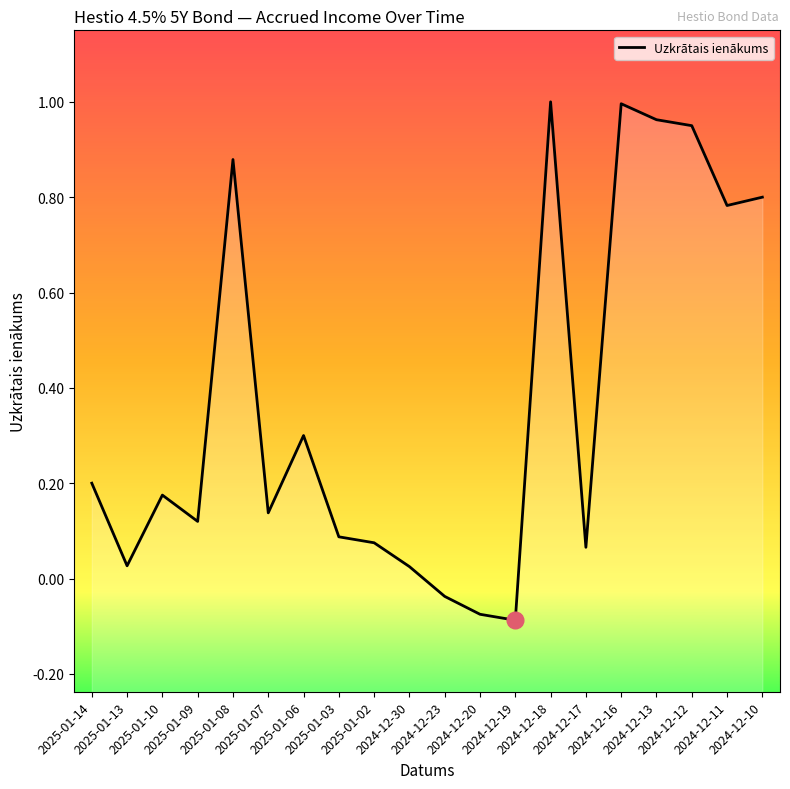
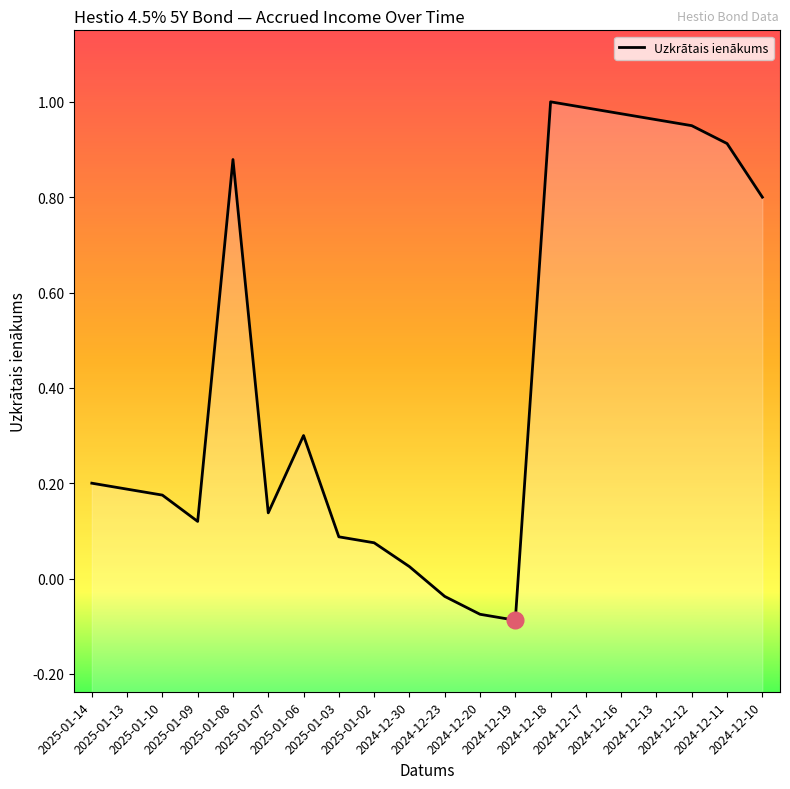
  {
    "Uzkrātais ienākums": {
      "2025-01-14": 0.20,
-     "2025-01-13": 0.03,
+     "2025-01-13": 0.19,
      "2025-01-10": 0.18,
      "2025-01-09": 0.12,
      "2025-01-08": 0.88,
      "2025-01-07": 0.14,
      "2025-01-06": 0.30,
      "2025-01-03": 0.09,
      "2025-01-02": 0.08,
      "2024-12-30": 0.03,
      "2024-12-23": -0.04,
      "2024-12-20": -0.08,
      "2024-12-18": 1.00,
-     "2024-12-17": 0.07,
-     "2024-12-16": 1.00,
+     "2024-12-17": 0.99,
+     "2024-12-16": 0.98,
      "2024-12-13": 0.96,
      "2024-12-12": 0.95,
-     "2024-12-11": 0.78,
+     "2024-12-11": 0.91,
      "2024-12-10": 0.80
    }
  }
